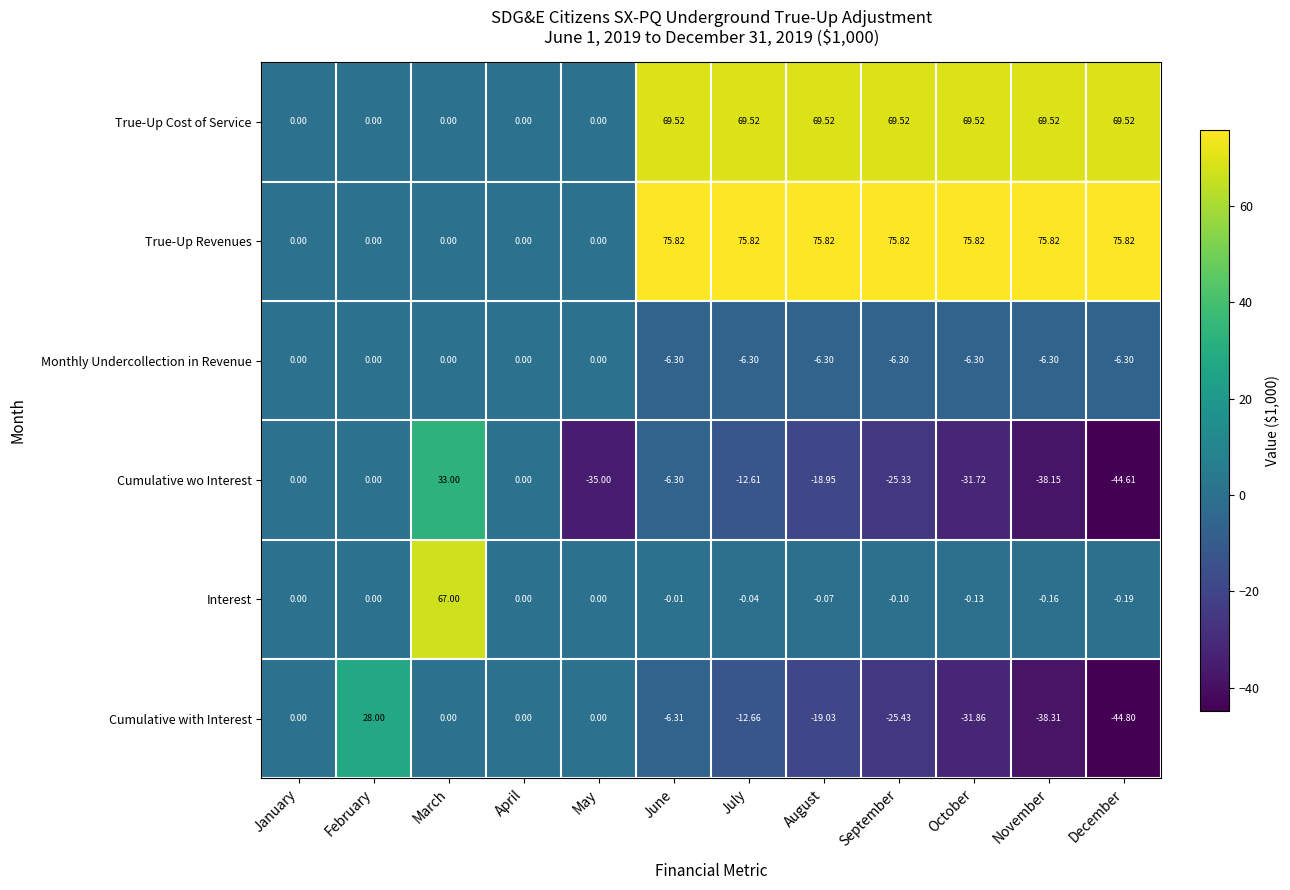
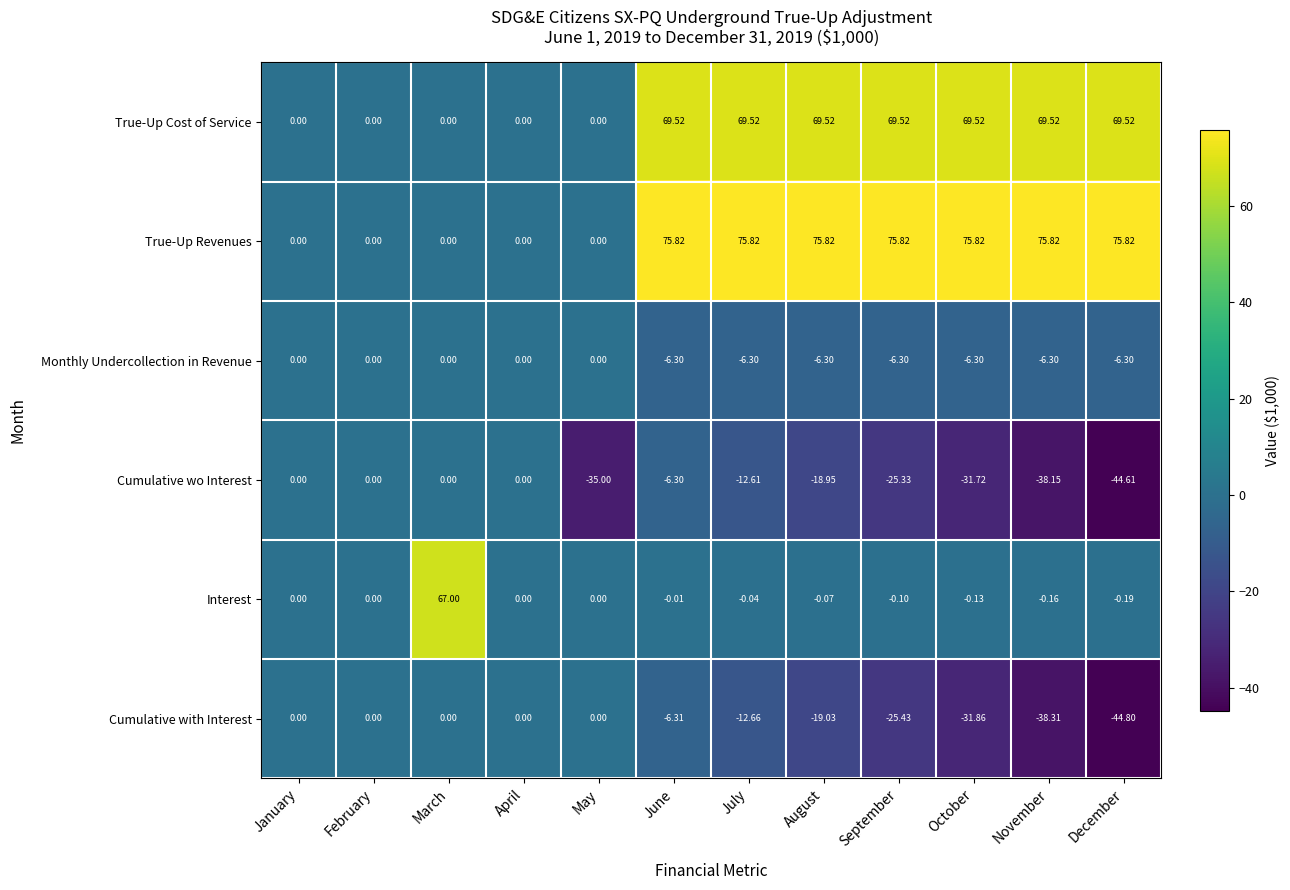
  {
    "True-Up Cost of Service": {
      "January": 0.00,
      "February": 0.00,
      "March": 0.00,
      "April": 0.00,
      "May": 0.00,
      "June": 69.52,
      "July": 69.52,
      "August": 69.52,
      "September": 69.52,
      "October": 69.52,
      "November": 69.52,
      "December": 69.52
    },
    "True-Up Revenues": {
      "January": 0.00,
      "February": 0.00,
      "March": 0.00,
      "April": 0.00,
      "May": 0.00,
      "June": 75.82,
      "July": 75.82,
      "August": 75.82,
      "September": 75.82,
      "October": 75.82,
      "November": 75.82,
      "December": 75.82
    },
    "Monthly Undercollection in Revenue": {
      "January": 0.00,
      "February": 0.00,
      "March": 0.00,
      "April": 0.00,
      "May": 0.00,
      "June": -6.30,
      "July": -6.30,
      "August": -6.30,
      "September": -6.30,
      "October": -6.30,
      "November": -6.30,
      "December": -6.30
    },
    "Cumulative wo Interest": {
      "January": 0.00,
      "February": 0.00,
-     "March": 33.00,
+     "March": 0.00,
      "April": 0.00,
      "May": -35.00,
      "June": -6.30,
      "July": -12.61,
      "August": -18.95,
      "September": -25.33,
      "October": -31.72,
      "November": -38.15,
      "December": -44.61
    },
    "Interest": {
      "January": 0.00,
      "February": 0.00,
      "March": 67.00,
      "April": 0.00,
      "May": 0.00,
      "June": -0.01,
      "July": -0.04,
      "August": -0.07,
      "September": -0.10,
      "October": -0.13,
      "November": -0.16,
      "December": -0.19
    },
    "Cumulative with Interest": {
      "January": 0.00,
-     "February": 28.00,
+     "February": 0.00,
      "March": 0.00,
      "April": 0.00,
      "May": 0.00,
      "June": -6.31,
      "July": -12.66,
      "August": -19.03,
      "September": -25.43,
      "October": -31.86,
      "November": -38.31,
      "December": -44.80
    }
  }
